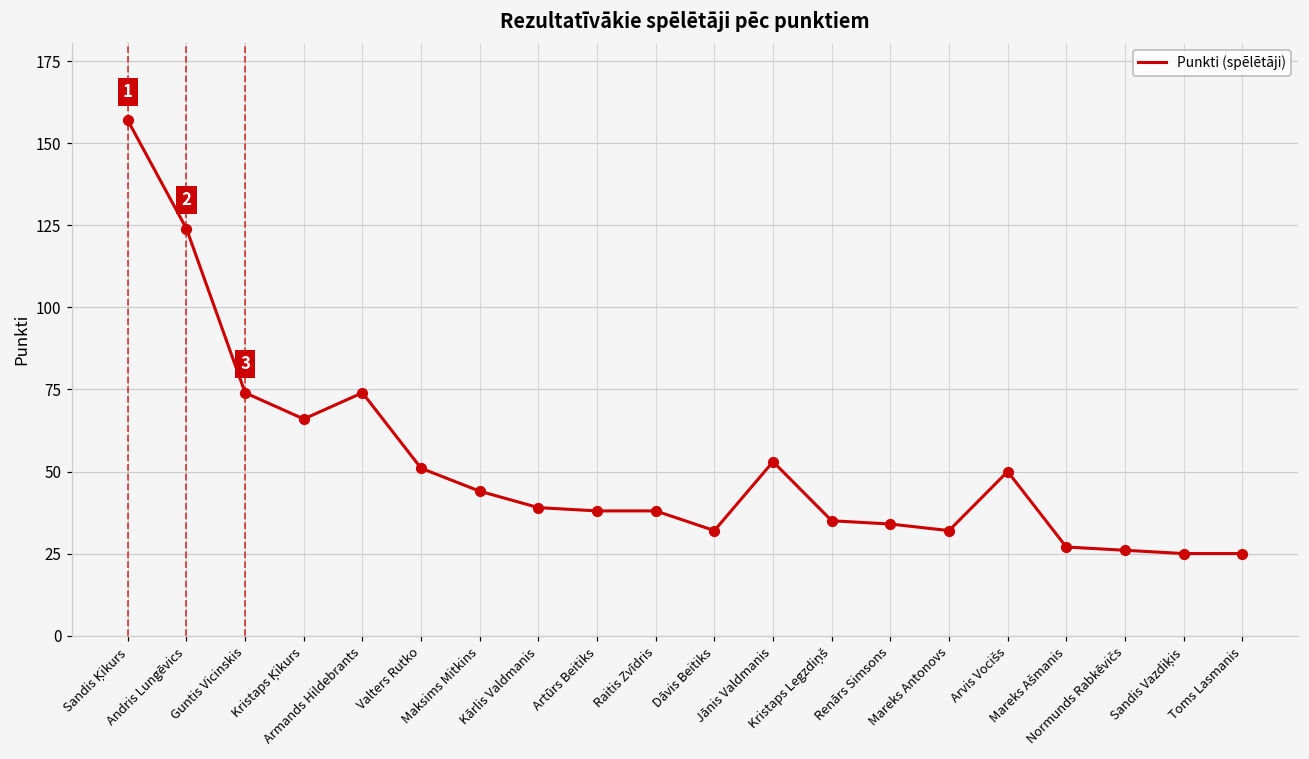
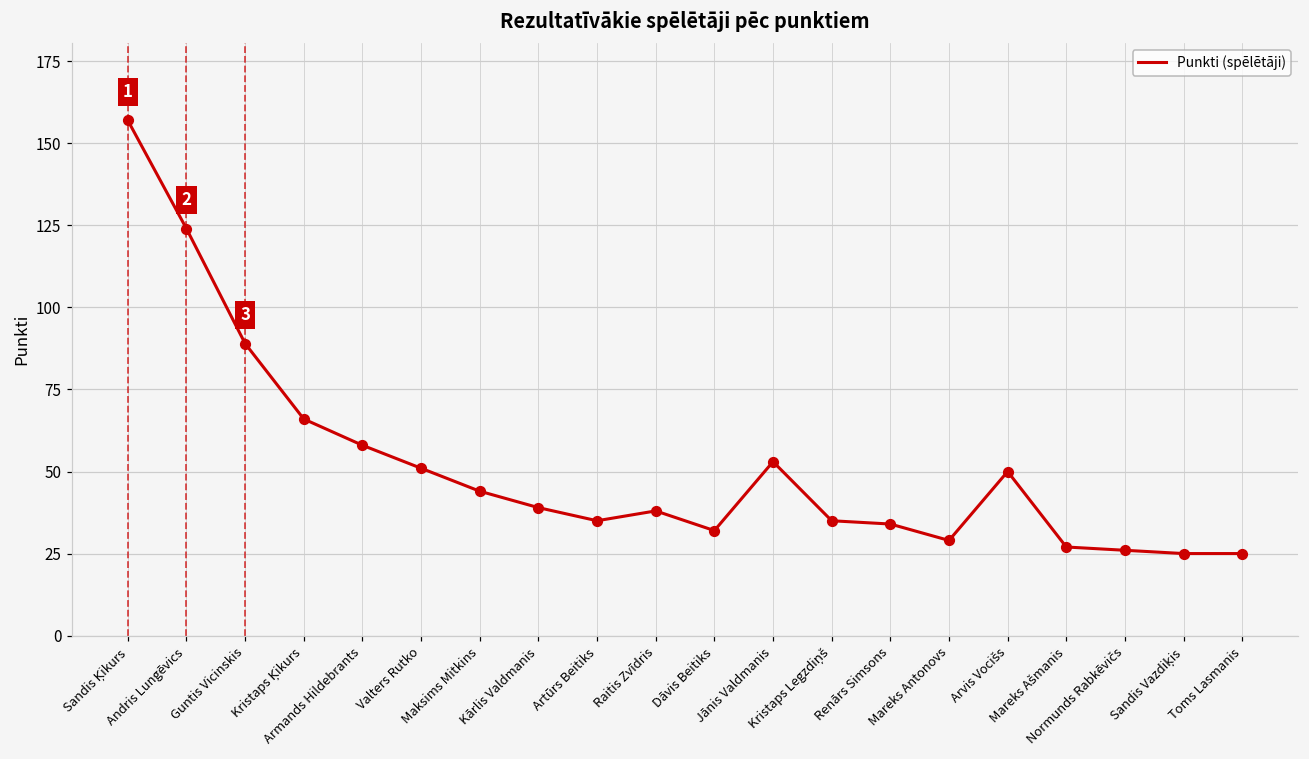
  {
-   "Guntis Vicinskis": 74,
+   "Guntis Vicinskis": 89,
    "Kristaps Ķikurs": 66,
-   "Armands Hildebrants": 74,
+   "Armands Hildebrants": 58,
    "Valters Rutko": 51,
    "Maksims Mitkins": 44,
    "Kārlis Valdmanis": 39,
-   "Artūrs Beitiks": 38,
+   "Artūrs Beitiks": 35,
    "Raitis Zvīdris": 38,
    "Dāvis Beitiks": 32,
    "Jānis Valdmanis": 53,
    "Kristaps Legzdiņš": 35,
    "Renārs Simsons": 34,
-   "Mareks Antonovs": 32,
+   "Mareks Antonovs": 29,
    "Arvis Vocišs": 50,
    "Mareks Ašmanis": 27,
    "Normunds Rabkēvičs": 26,
    "Sandis Vazdiķis": 25,
    "Toms Lasmanis": 25
  }
